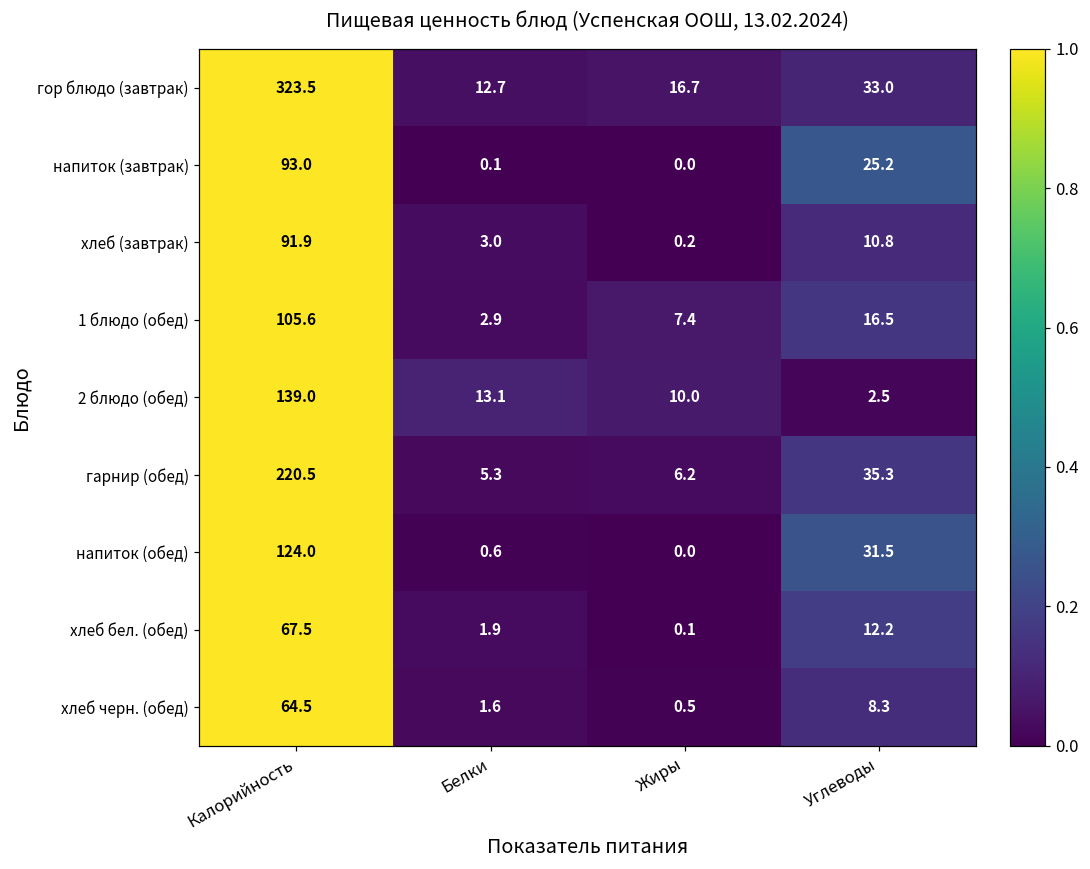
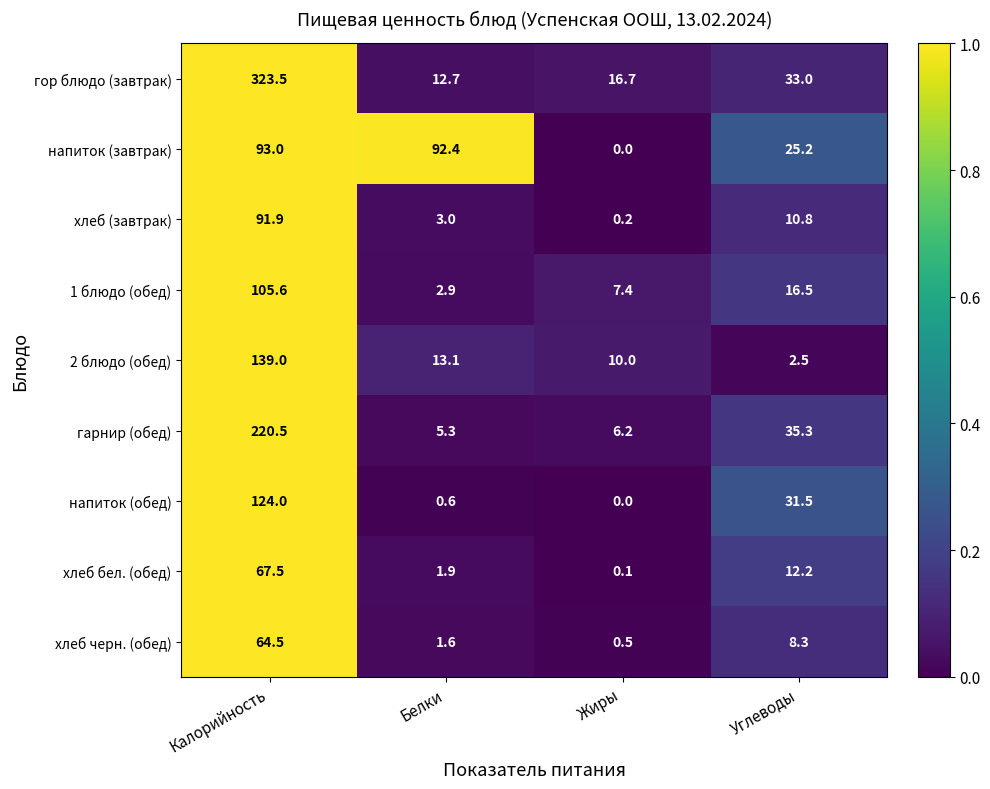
  {
    "гор блюдо (завтрак)": {
      "Калорийность": 323.5,
      "Белки": 12.7,
      "Жиры": 16.7,
      "Углеводы": 33.0
    },
    "напиток (завтрак)": {
      "Калорийность": 93.0,
-     "Белки": 0.1,
+     "Белки": 92.4,
      "Жиры": 0.0,
      "Углеводы": 25.2
    },
    "хлеб (завтрак)": {
      "Калорийность": 91.9,
      "Белки": 3.0,
      "Жиры": 0.2,
      "Углеводы": 10.8
    },
    "1 блюдо (обед)": {
      "Калорийность": 105.6,
      "Белки": 2.9,
      "Жиры": 7.4,
      "Углеводы": 16.5
    },
    "2 блюдо (обед)": {
      "Калорийность": 139.0,
      "Белки": 13.1,
      "Жиры": 10.0,
      "Углеводы": 2.5
    },
    "гарнир (обед)": {
      "Калорийность": 220.5,
      "Белки": 5.3,
      "Жиры": 6.2,
      "Углеводы": 35.3
    },
    "напиток (обед)": {
      "Калорийность": 124.0,
      "Белки": 0.6,
      "Жиры": 0.0,
      "Углеводы": 31.5
    },
    "хлеб бел. (обед)": {
      "Калорийность": 67.5,
      "Белки": 1.9,
      "Жиры": 0.1,
      "Углеводы": 12.2
    },
    "хлеб черн. (обед)": {
      "Калорийность": 64.5,
      "Белки": 1.6,
      "Жиры": 0.5,
      "Углеводы": 8.3
    }
  }
